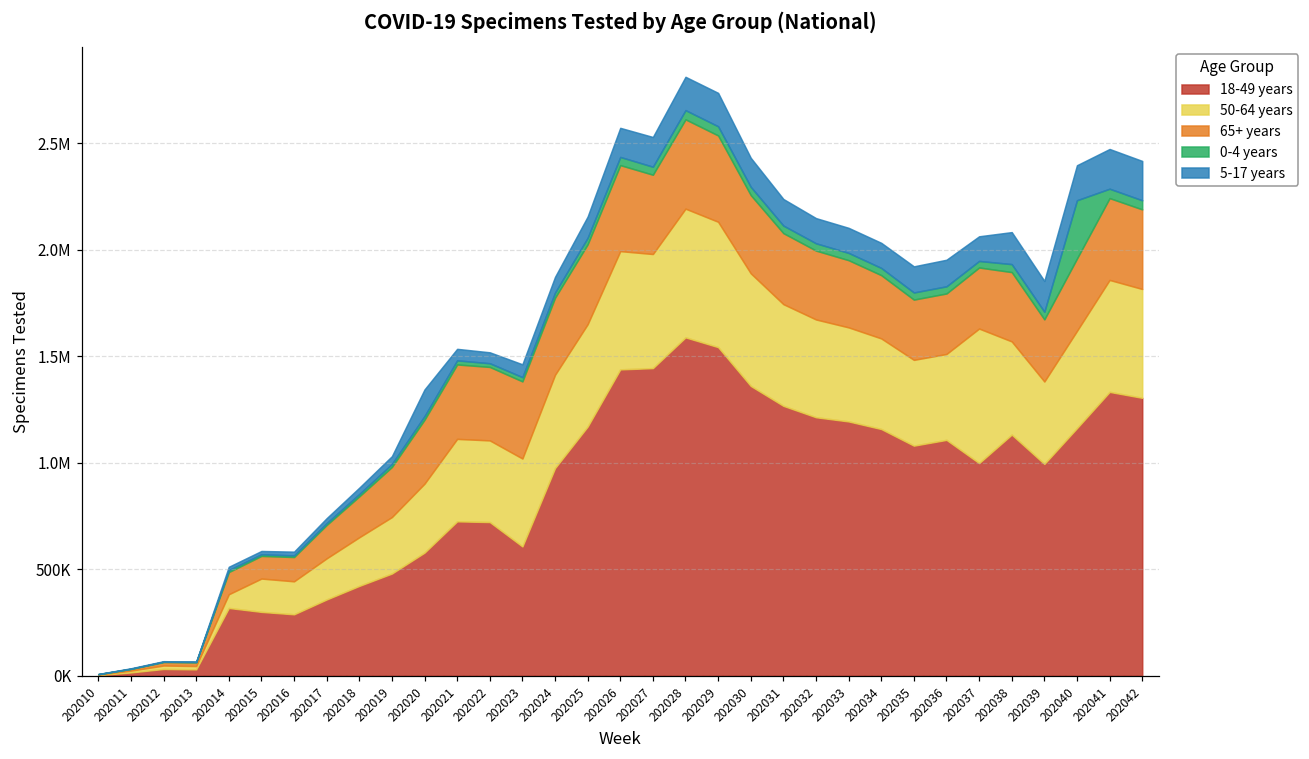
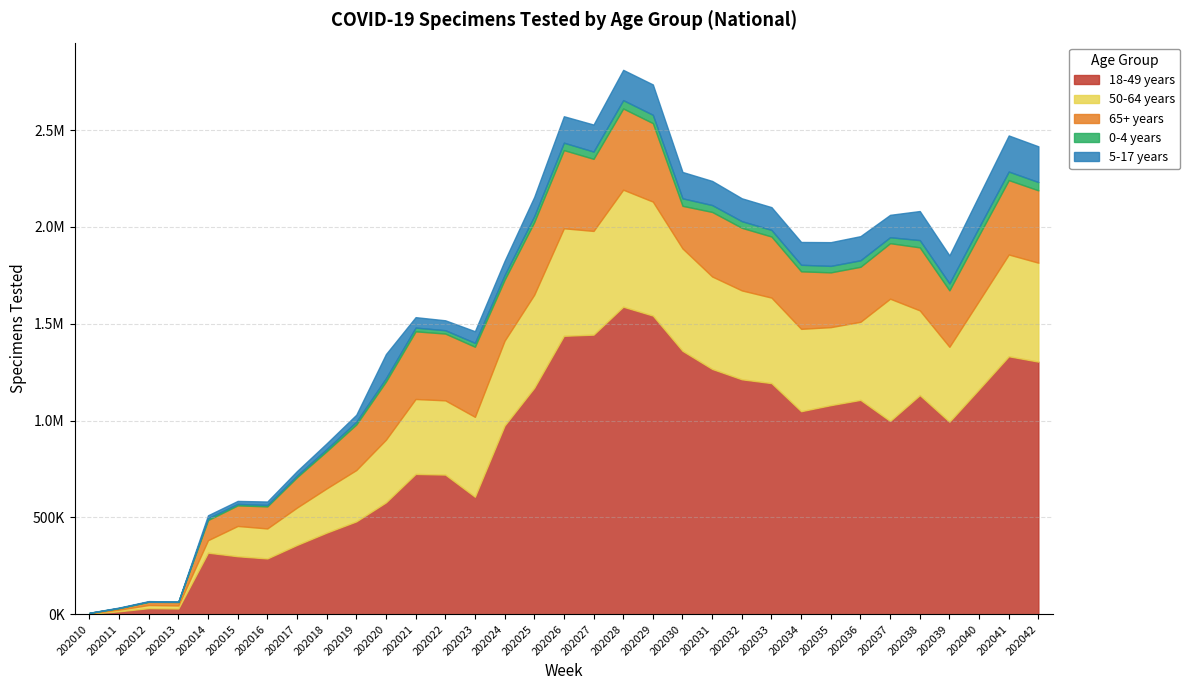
  {
    "18-49 years": {
      "202012": 30000,
      "202013": 30000,
      "202014": 320000,
      "202015": 300000,
      "202016": 290000,
      "202017": 360000,
      "202018": 420000,
      "202019": 480000,
      "202020": 580000,
      "202021": 720000,
      "202022": 720000,
      "202023": 610000,
      "202024": 970000,
      "202025": 1170000,
      "202026": 1440000,
      "202027": 1440000,
      "202028": 1590000,
      "202029": 1540000,
      "202030": 1360000,
      "202031": 1270000,
      "202032": 1210000,
      "202033": 1190000,
-     "202034": 1160000,
+     "202034": 1050000,
      "202035": 1080000,
      "202036": 1110000,
      "202037": 1000000,
      "202038": 1130000,
      "202039": 990000,
      "202040": 1160000,
      "202041": 1330000,
      "202042": 1300000
    },
    "50-64 years": {
      "202012": 20000,
      "202013": 20000,
      "202014": 60000,
      "202015": 160000,
      "202016": 150000,
      "202017": 190000,
      "202018": 230000,
      "202019": 270000,
      "202020": 320000,
      "202021": 390000,
      "202022": 380000,
      "202023": 410000,
      "202024": 440000,
      "202025": 480000,
      "202026": 560000,
      "202027": 540000,
      "202028": 600000,
      "202029": 590000,
      "202030": 530000,
      "202031": 480000,
      "202032": 460000,
      "202033": 440000,
      "202034": 430000,
      "202035": 400000,
      "202036": 400000,
      "202037": 630000,
      "202038": 440000,
      "202039": 390000,
      "202040": 460000,
      "202041": 530000,
      "202042": 510000
    },
    "65+ years": {
      "202019": 240000,
      "202020": 300000,
      "202021": 350000,
      "202022": 340000,
      "202023": 360000,
-     "202024": 360000,
+     "202024": 310000,
      "202025": 380000,
      "202026": 400000,
      "202027": 370000,
      "202028": 420000,
      "202029": 410000,
-     "202030": 370000,
+     "202030": 220000,
      "202031": 330000,
      "202032": 320000,
      "202033": 320000,
      "202034": 300000,
      "202035": 280000,
      "202036": 280000,
      "202037": 290000,
      "202038": 330000,
      "202039": 290000,
      "202040": 340000,
      "202041": 380000,
      "202042": 370000
    },
    "0-4 years": {
      "202019": 10000,
      "202020": 20000,
      "202021": 20000,
      "202022": 20000,
      "202023": 20000,
      "202024": 20000,
      "202025": 30000,
      "202026": 40000,
      "202027": 40000,
      "202028": 40000,
      "202029": 40000,
      "202030": 40000,
      "202031": 40000,
      "202032": 30000,
      "202033": 30000,
      "202034": 30000,
      "202035": 30000,
      "202036": 30000,
      "202037": 30000,
      "202038": 40000,
      "202039": 40000,
-     "202040": 270000,
+     "202040": 40000,
      "202041": 40000,
      "202042": 40000
    },
    "5-17 years": {
      "202014": 20000,
      "202015": 20000,
      "202016": 20000,
      "202017": 20000,
      "202018": 30000,
      "202019": 40000,
      "202020": 120000,
      "202021": 50000,
      "202022": 50000,
      "202023": 60000,
      "202024": 70000,
      "202025": 100000,
      "202026": 140000,
      "202027": 140000,
      "202028": 160000,
      "202029": 160000,
      "202030": 140000,
      "202031": 120000,
      "202032": 120000,
      "202033": 120000,
      "202034": 120000,
      "202035": 120000,
      "202036": 120000,
      "202037": 120000,
      "202038": 150000,
      "202039": 140000,
      "202040": 160000,
      "202041": 190000,
      "202042": 180000
    }
  }
